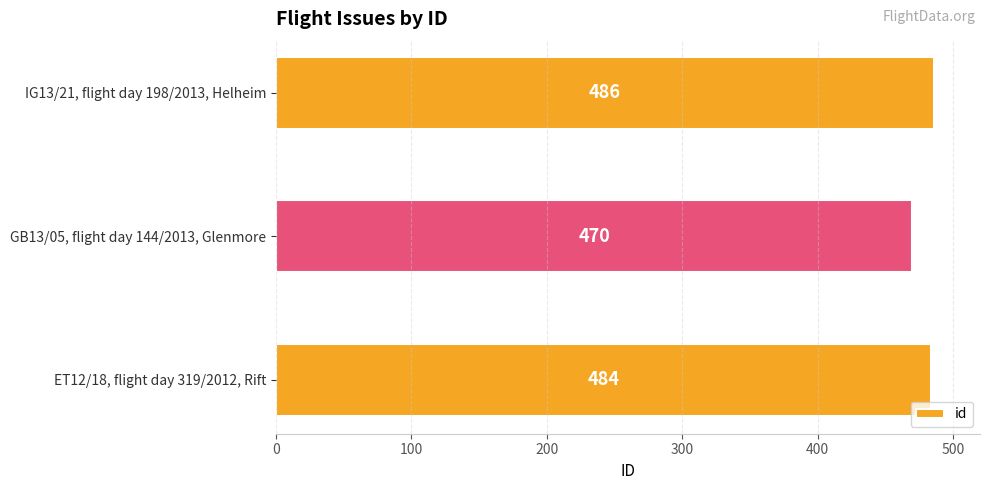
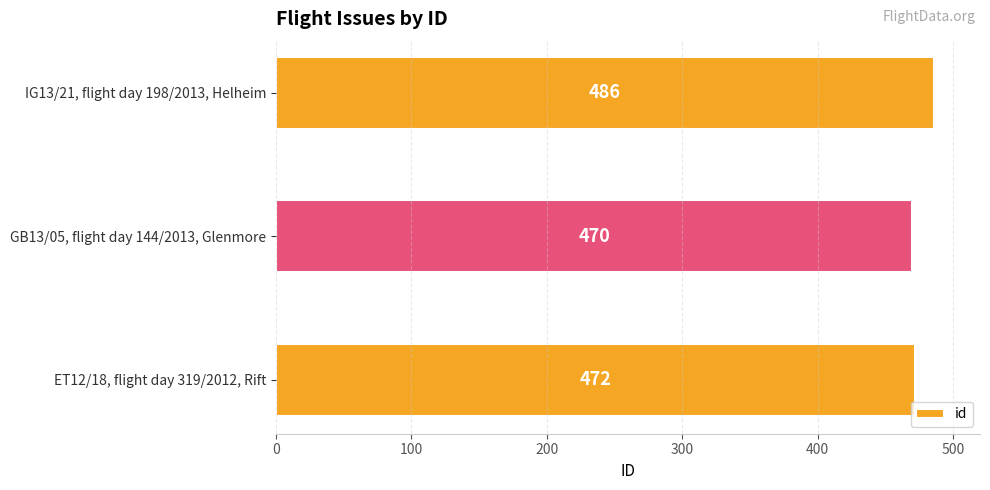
  {
    "IG13/21, flight day 198/2013, Helheim": 486,
    "GB13/05, flight day 144/2013, Glenmore": 470,
-   "ET12/18, flight day 319/2012, Rift": 484
+   "ET12/18, flight day 319/2012, Rift": 472
  }
